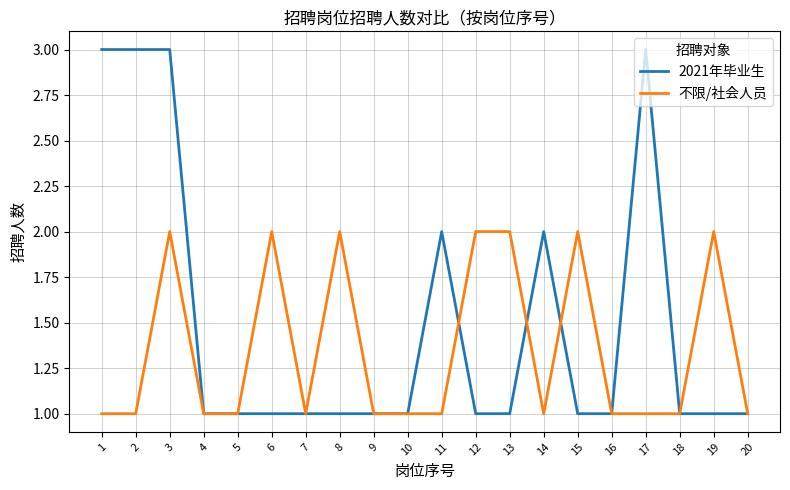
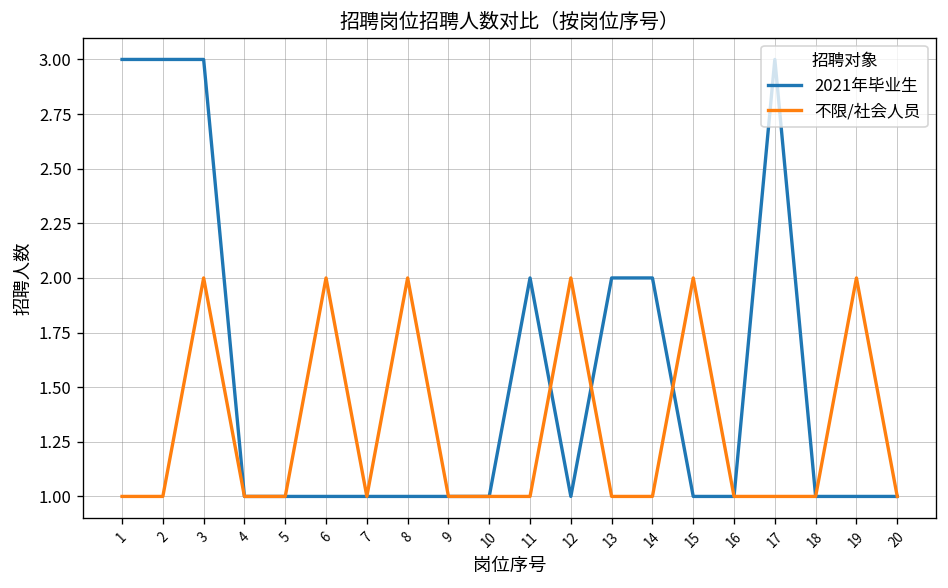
  {
    "2021年毕业生": {
      "1": 3,
      "2": 3,
      "3": 3,
      "6": 1,
      "8": 1,
      "11": 2,
      "12": 1,
-     "13": 1,
+     "13": 2,
      "14": 2,
      "15": 1,
      "19": 1
    },
    "不限/社会人员": {
      "1": 1,
      "2": 1,
      "3": 2,
      "6": 2,
      "8": 2,
      "11": 1,
      "12": 2,
-     "13": 2,
+     "13": 1,
      "14": 1,
      "15": 2,
      "17": 1,
      "19": 2
    }
  }
